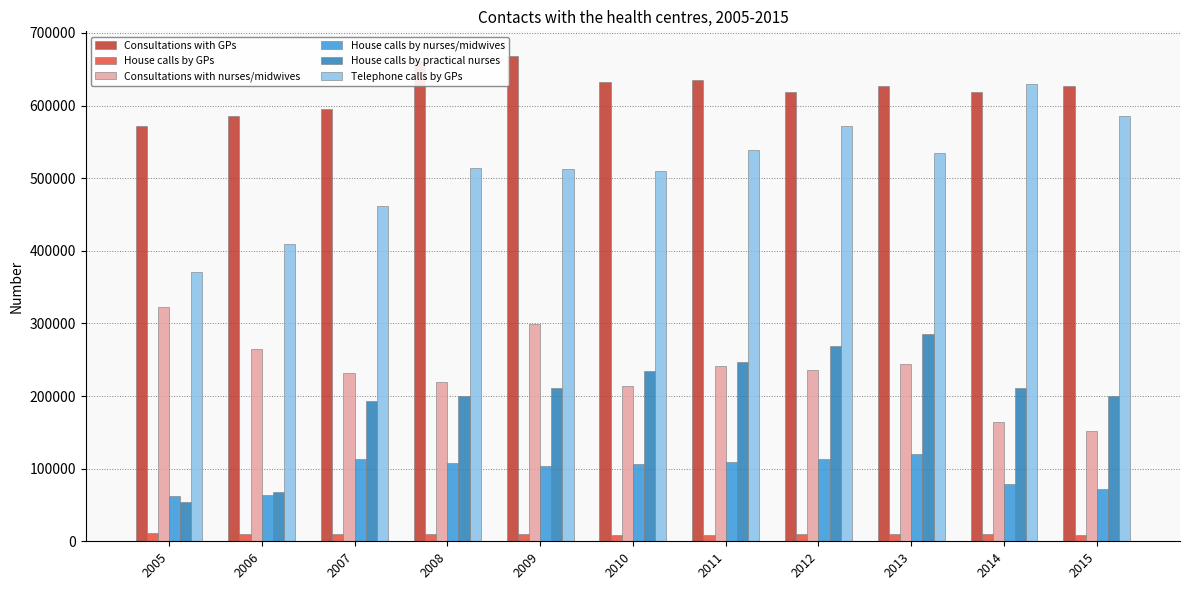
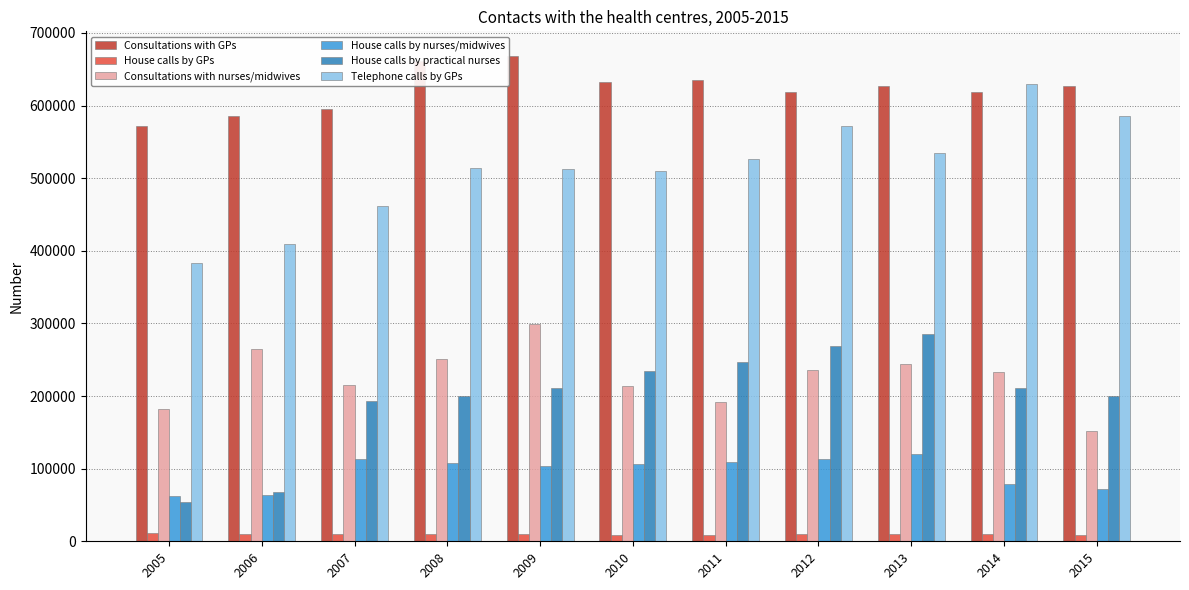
  {
    "Consultations with nurses/midwives": {
-     "2005": 320000,
+     "2005": 180000,
      "2006": 260000,
-     "2007": 230000,
-     "2008": 220000,
+     "2007": 210000,
+     "2008": 250000,
      "2009": 300000,
      "2010": 210000,
-     "2011": 240000,
+     "2011": 190000,
      "2012": 240000,
      "2013": 240000,
-     "2014": 160000,
+     "2014": 230000,
      "2015": 150000
    },
    "Telephone calls by GPs": {
-     "2005": 370000,
+     "2005": 380000,
      "2006": 410000,
      "2007": 460000,
      "2008": 510000,
      "2009": 510000,
      "2010": 510000,
-     "2011": 540000,
+     "2011": 530000,
      "2012": 570000,
      "2013": 540000,
      "2014": 630000,
      "2015": 590000
    }
  }
